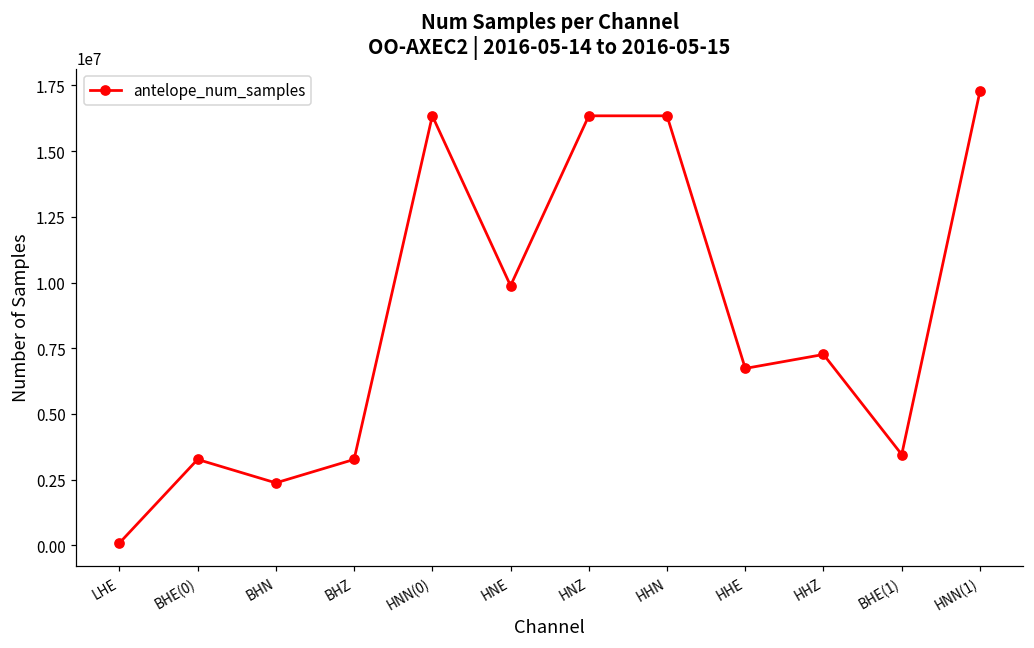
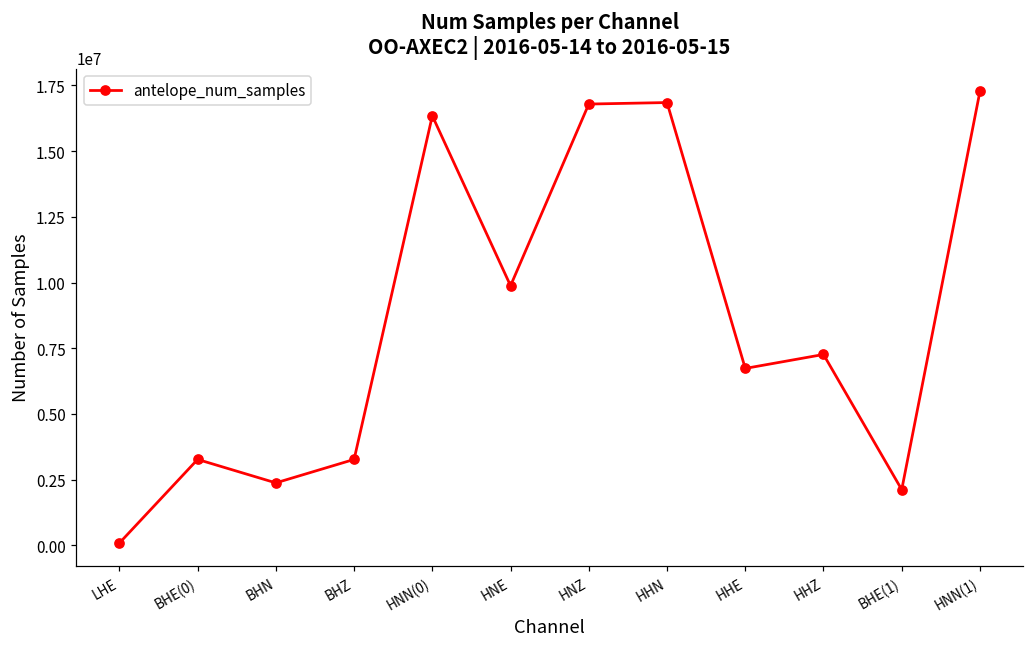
  {
    "LHE": 100000,
    "BHE(0)": 3300000,
    "BHN": 2400000,
    "BHZ": 3300000,
    "HNN(0)": 16300000,
    "HNE": 9900000,
-   "HNZ": 16300000,
-   "HHN": 16300000,
+   "HNZ": 16800000,
+   "HHN": 16800000,
    "HHE": 6700000,
    "HHZ": 7300000,
-   "BHE(1)": 3500000,
+   "BHE(1)": 2100000,
    "HNN(1)": 17300000
  }
